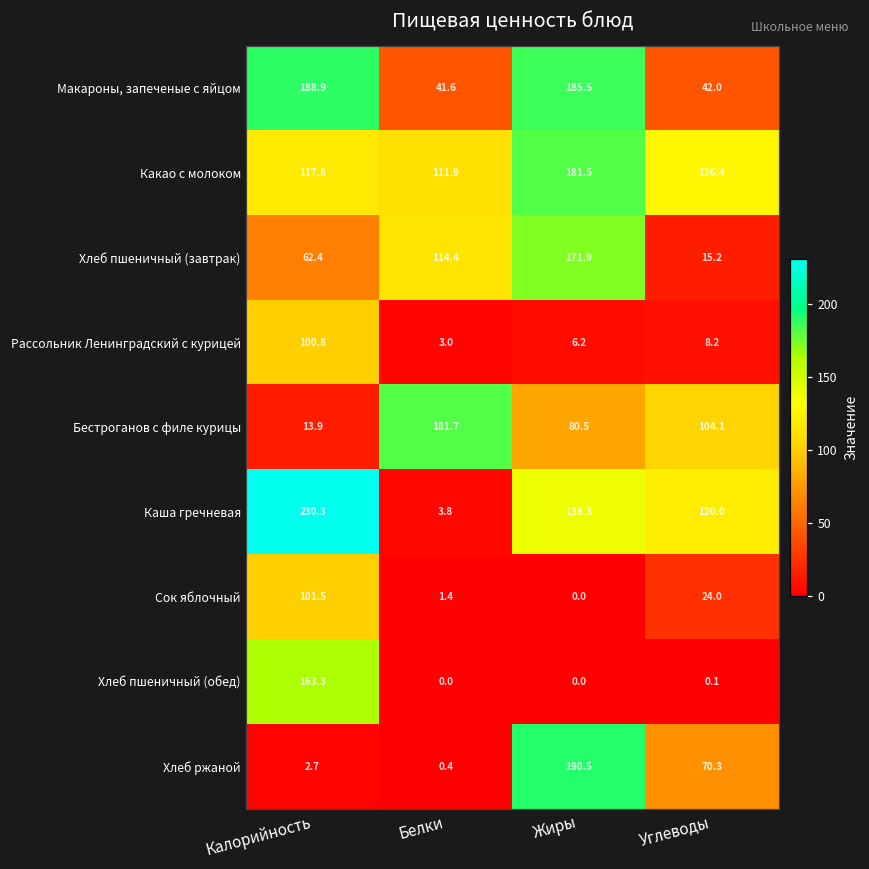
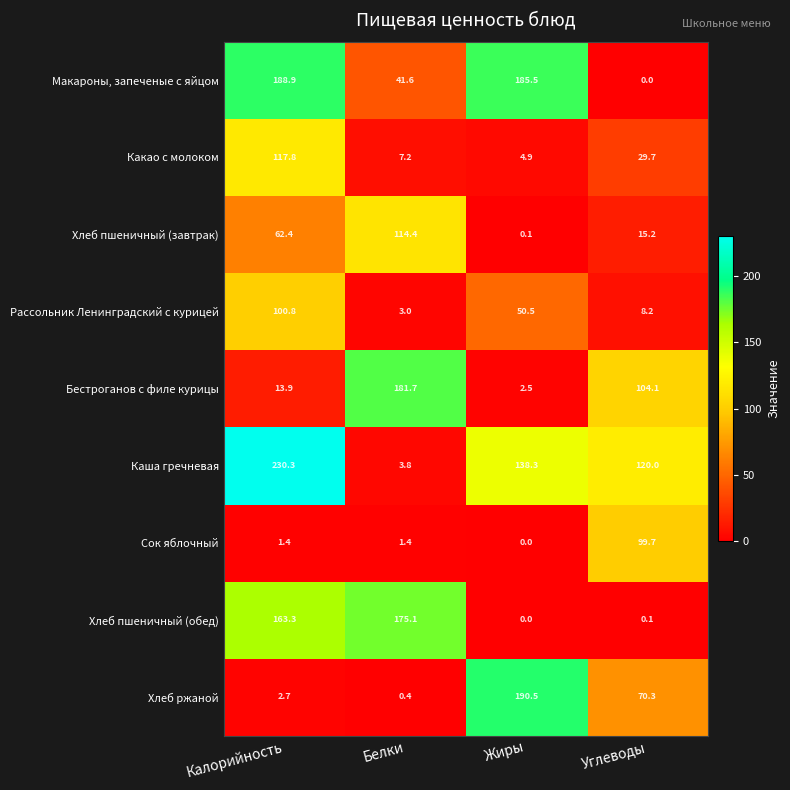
  {
    "Макароны, запеченые с яйцом": {
      "Калорийность": 188.9,
      "Белки": 41.6,
      "Жиры": 185.5,
-     "Углеводы": 42.0
+     "Углеводы": 0.0
    },
    "Какао с молоком": {
      "Калорийность": 117.8,
-     "Белки": 111.9,
-     "Жиры": 181.5,
-     "Углеводы": 126.4
+     "Белки": 7.2,
+     "Жиры": 4.9,
+     "Углеводы": 29.7
    },
    "Хлеб пшеничный (завтрак)": {
      "Калорийность": 62.4,
      "Белки": 114.4,
-     "Жиры": 171.9,
+     "Жиры": 0.1,
      "Углеводы": 15.2
    },
    "Рассольник Ленинградский с курицей": {
      "Калорийность": 100.8,
      "Белки": 3.0,
-     "Жиры": 6.2,
+     "Жиры": 50.5,
      "Углеводы": 8.2
    },
    "Бестроганов с филе курицы": {
      "Калорийность": 13.9,
      "Белки": 181.7,
-     "Жиры": 80.5,
+     "Жиры": 2.5,
      "Углеводы": 104.1
    },
    "Каша гречневая": {
      "Калорийность": 230.3,
      "Белки": 3.8,
      "Жиры": 138.3,
      "Углеводы": 120.0
    },
    "Сок яблочный": {
-     "Калорийность": 101.5,
+     "Калорийность": 1.4,
      "Белки": 1.4,
      "Жиры": 0.0,
-     "Углеводы": 24.0
+     "Углеводы": 99.7
    },
    "Хлеб пшеничный (обед)": {
      "Калорийность": 163.3,
-     "Белки": 0.0,
+     "Белки": 175.1,
      "Жиры": 0.0,
      "Углеводы": 0.1
    },
    "Хлеб ржаной": {
      "Калорийность": 2.7,
      "Белки": 0.4,
      "Жиры": 190.5,
      "Углеводы": 70.3
    }
  }
